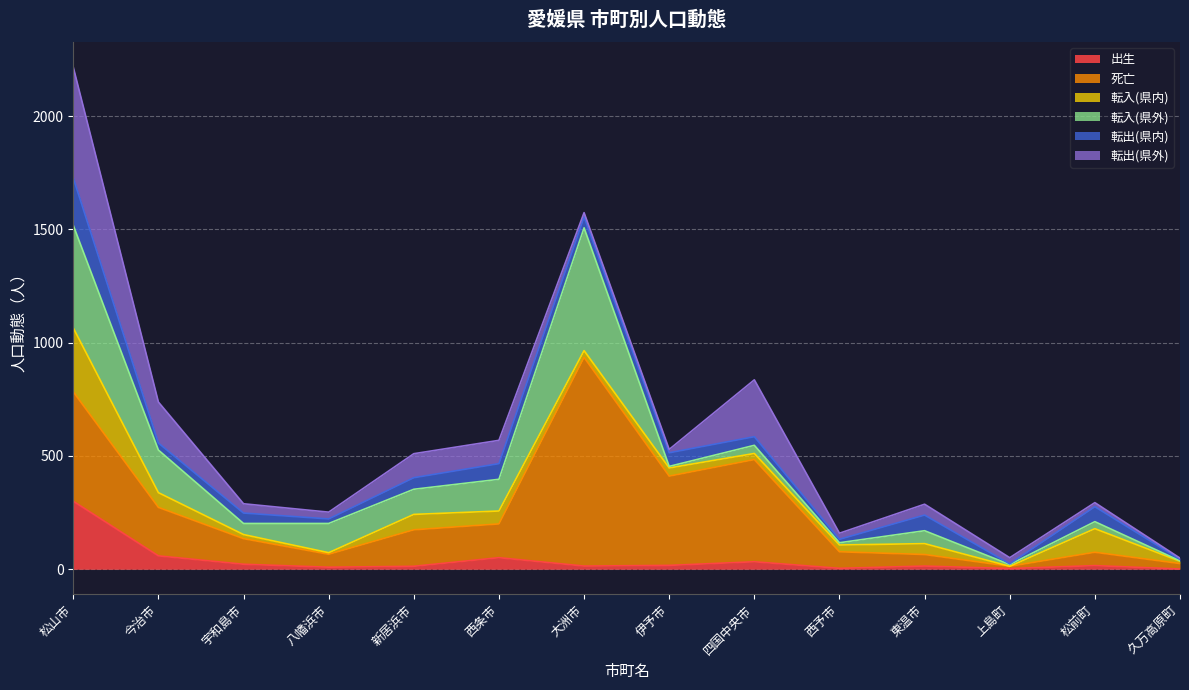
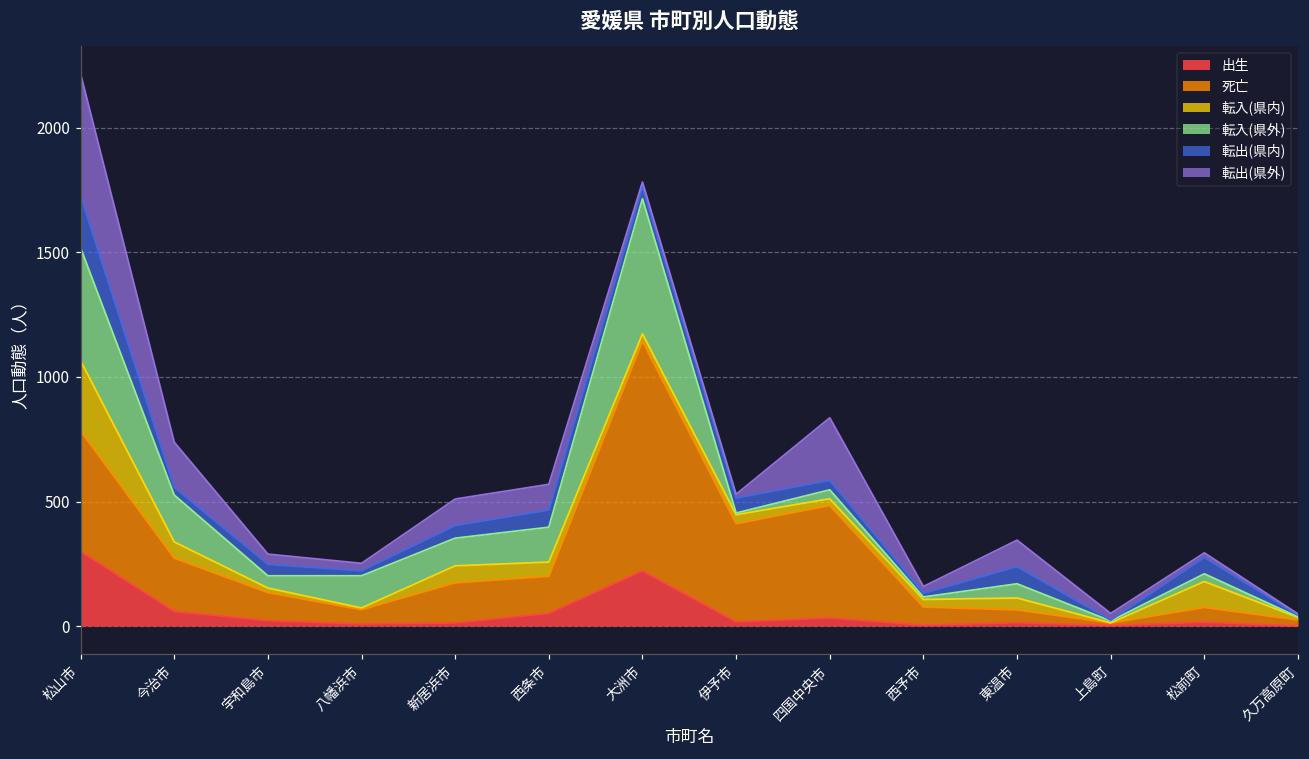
  {
    "出生": {
      "松山市": 300,
      "今治市": 60,
      "宇和島市": 20,
      "八幡浜市": 10,
      "新居浜市": 10,
      "西条市": 50,
-     "大洲市": 10,
+     "大洲市": 220,
      "伊予市": 20,
      "四国中央市": 30,
      "西予市": 0,
      "東温市": 10,
      "松前町": 20,
      "久万高原町": 0
    },
    "死亡": {
      "松山市": 480,
      "今治市": 210,
      "宇和島市": 110,
      "新居浜市": 160,
      "西条市": 150,
      "大洲市": 920,
      "伊予市": 390,
      "四国中央市": 450,
      "西予市": 70,
      "東温市": 50,
      "松前町": 60
    },
    "転入(県内)": {
      "松山市": 280,
      "今治市": 70,
      "宇和島市": 20,
      "新居浜市": 70,
      "西条市": 60,
      "大洲市": 30,
      "四国中央市": 30,
      "東温市": 50,
      "松前町": 100
    },
    "転入(県外)": {
      "松山市": 450,
      "今治市": 190,
      "宇和島市": 50,
      "八幡浜市": 130,
      "新居浜市": 110,
      "西条市": 140,
      "大洲市": 540,
      "四国中央市": 40,
      "東温市": 60,
      "松前町": 30
    },
    "転出(県内)": {
      "松山市": 210,
      "今治市": 30,
      "宇和島市": 50,
      "八幡浜市": 20,
      "新居浜市": 50,
      "西条市": 70,
      "大洲市": 50,
      "伊予市": 60,
      "四国中央市": 40,
      "西予市": 20,
      "東温市": 70,
      "松前町": 70
    },
    "転出(県外)": {
      "松山市": 490,
      "今治市": 180,
      "宇和島市": 40,
      "八幡浜市": 30,
      "新居浜市": 110,
      "西条市": 100,
      "大洲市": 20,
      "伊予市": 20,
      "四国中央市": 250,
      "西予市": 30,
-     "東温市": 50,
+     "東温市": 110,
      "上島町": 30,
      "松前町": 20
    }
  }
